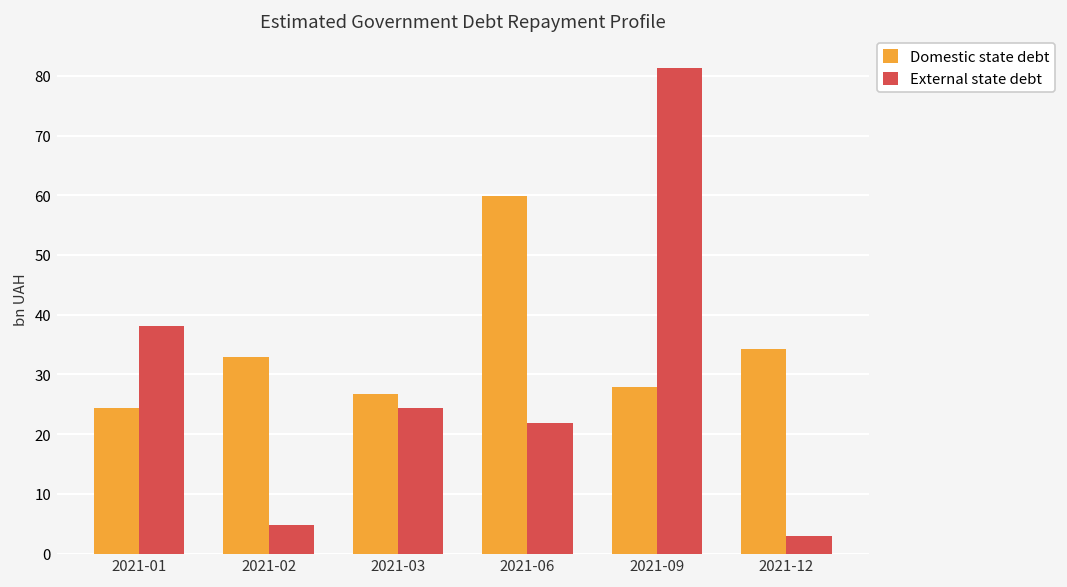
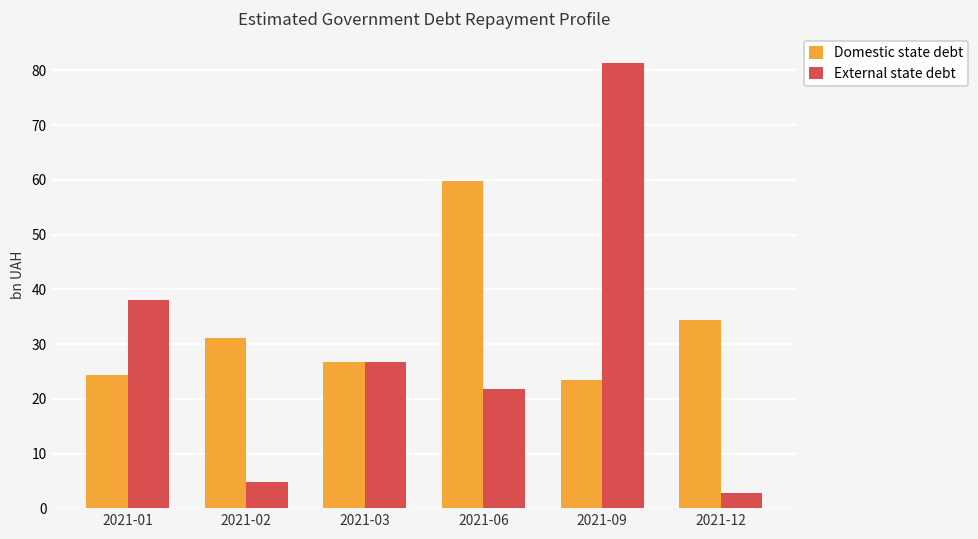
  {
    "Domestic state debt": {
      "2021-01": 24,
-     "2021-02": 33,
+     "2021-02": 31,
      "2021-03": 27,
      "2021-06": 60,
-     "2021-09": 28,
+     "2021-09": 23,
      "2021-12": 34
    },
    "External state debt": {
      "2021-01": 38,
      "2021-02": 5,
-     "2021-03": 24,
+     "2021-03": 27,
      "2021-06": 22,
      "2021-09": 81,
      "2021-12": 3
    }
  }
